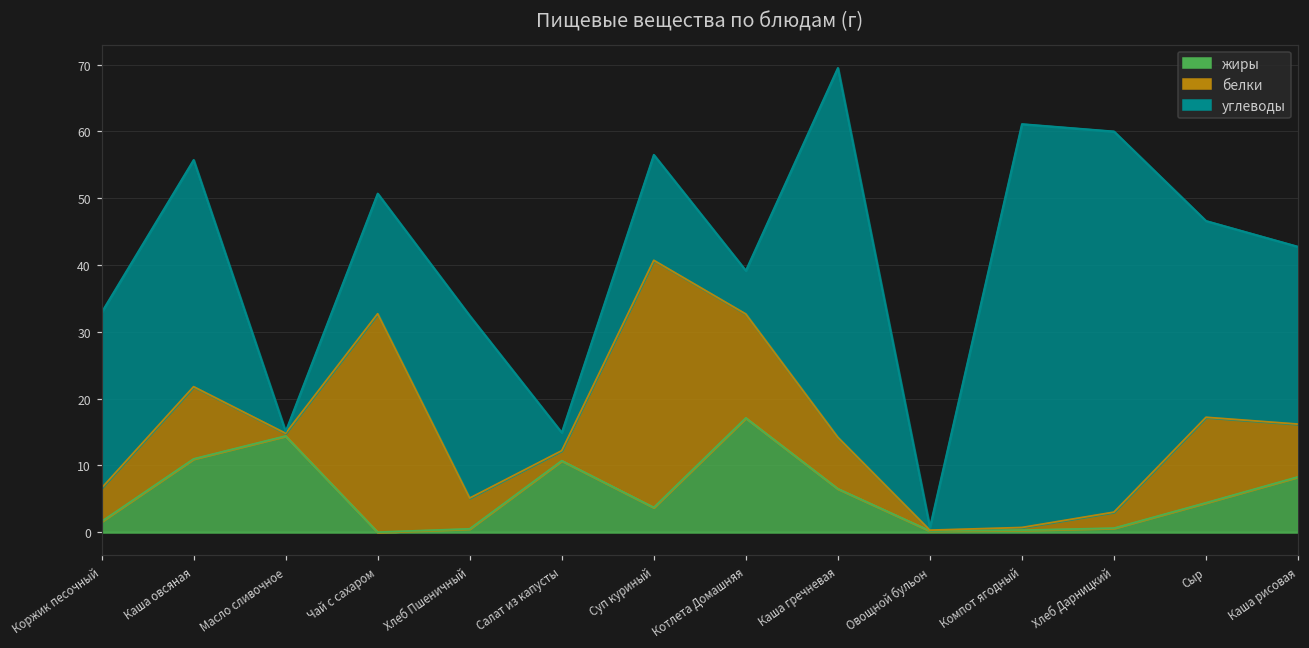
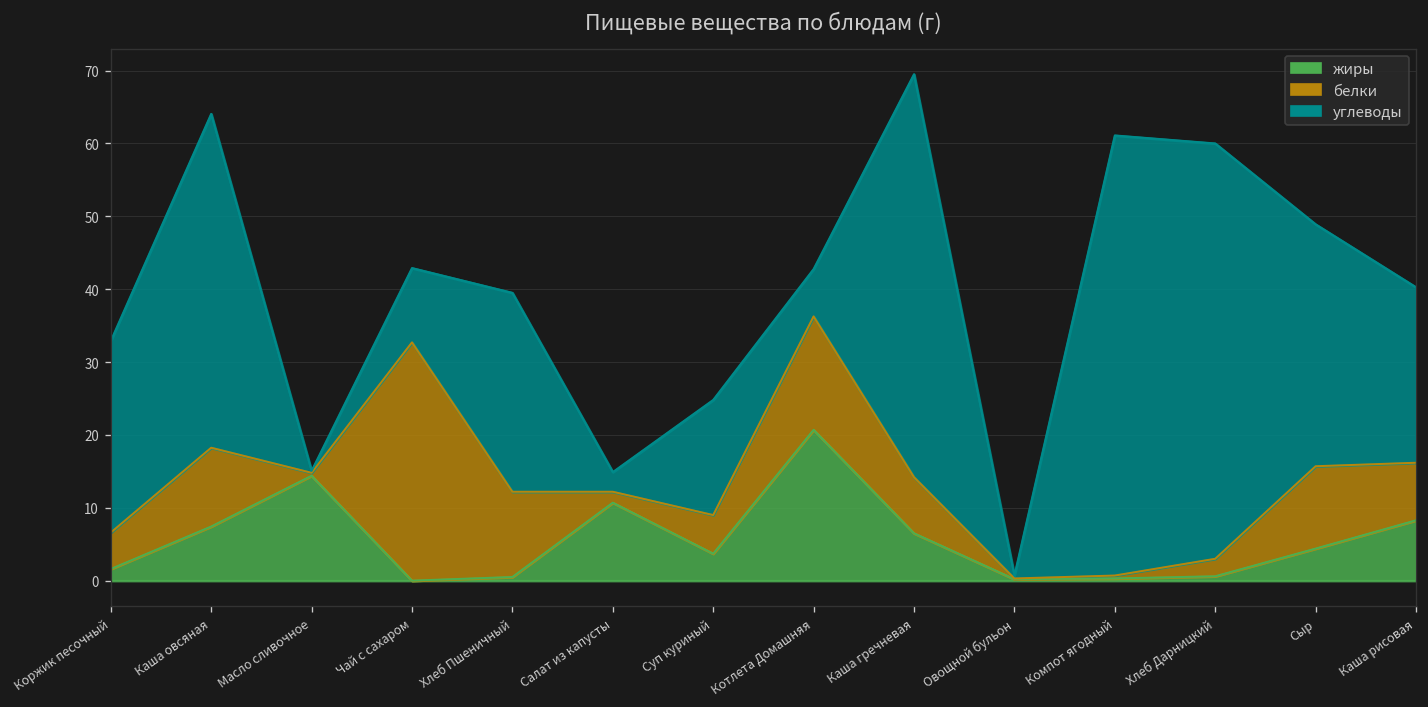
  {
    "жиры": {
      "Коржик песочный": 2,
-     "Каша овсяная": 11,
+     "Каша овсяная": 7,
      "Чай с сахаром": 0,
      "Хлеб Пшеничный": 1,
      "Салат из капусты": 11,
      "Суп куриный": 4,
-     "Котлета Домашняя": 17,
+     "Котлета Домашняя": 21,
      "Каша гречневая": 7,
      "Хлеб Дарницкий": 1,
      "Сыр": 4,
      "Каша рисовая": 8
    },
    "белки": {
      "Коржик песочный": 5,
      "Каша овсяная": 11,
      "Чай с сахаром": 33,
-     "Хлеб Пшеничный": 5,
+     "Хлеб Пшеничный": 12,
      "Салат из капусты": 2,
-     "Суп куриный": 37,
+     "Суп куриный": 5,
      "Котлета Домашняя": 16,
      "Каша гречневая": 8,
      "Хлеб Дарницкий": 2,
-     "Сыр": 13,
+     "Сыр": 11,
      "Каша рисовая": 8
    },
    "углеводы": {
      "Коржик песочный": 26,
-     "Каша овсяная": 34,
-     "Чай с сахаром": 18,
+     "Каша овсяная": 46,
+     "Чай с сахаром": 10,
      "Хлеб Пшеничный": 27,
      "Салат из капусты": 3,
      "Суп куриный": 16,
      "Котлета Домашняя": 7,
      "Каша гречневая": 55,
      "Компот ягодный": 60,
      "Хлеб Дарницкий": 57,
-     "Сыр": 29,
-     "Каша рисовая": 27
+     "Сыр": 33,
+     "Каша рисовая": 24
    }
  }
